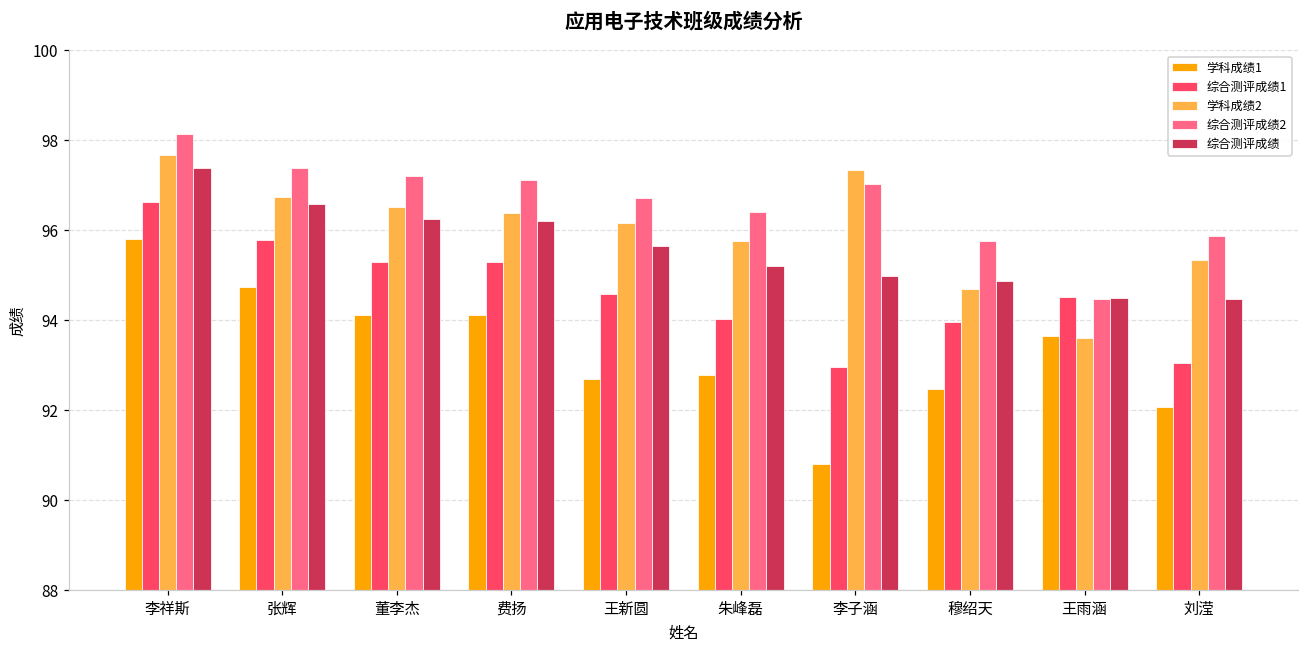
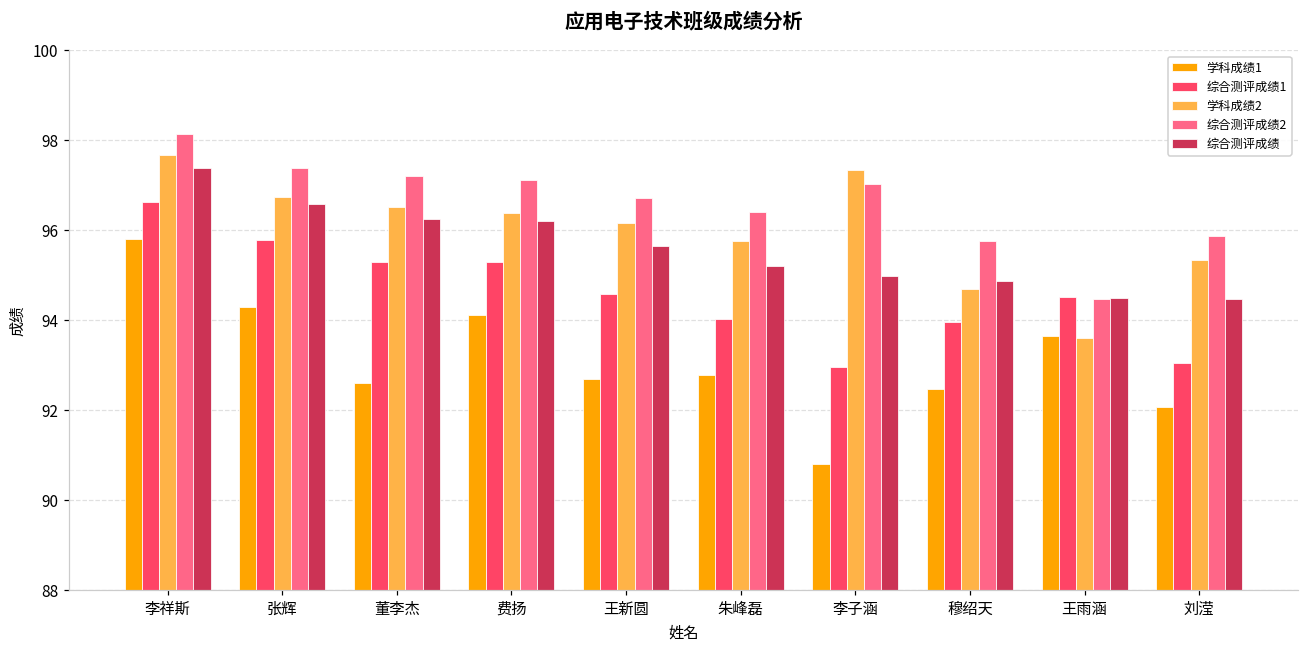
  {
    "学科成绩1": {
      "李祥斯": 95.8,
-     "张辉": 94.7,
-     "董李杰": 94.1,
+     "张辉": 94.3,
+     "董李杰": 92.6,
      "费扬": 94.1,
      "王新圆": 92.7,
      "朱峰磊": 92.8,
      "李子涵": 90.8,
      "穆绍天": 92.5,
      "王雨涵": 93.6,
      "刘滢": 92.1
    },
    "学科成绩2": {
      "李祥斯": 97.7,
      "张辉": 96.7,
      "董李杰": 96.5,
      "费扬": 96.4,
      "王新圆": 96.2,
      "朱峰磊": 95.8,
      "李子涵": 97.3,
      "穆绍天": 94.7,
      "王雨涵": 93.6,
      "刘滢": 95.3
    }
  }
